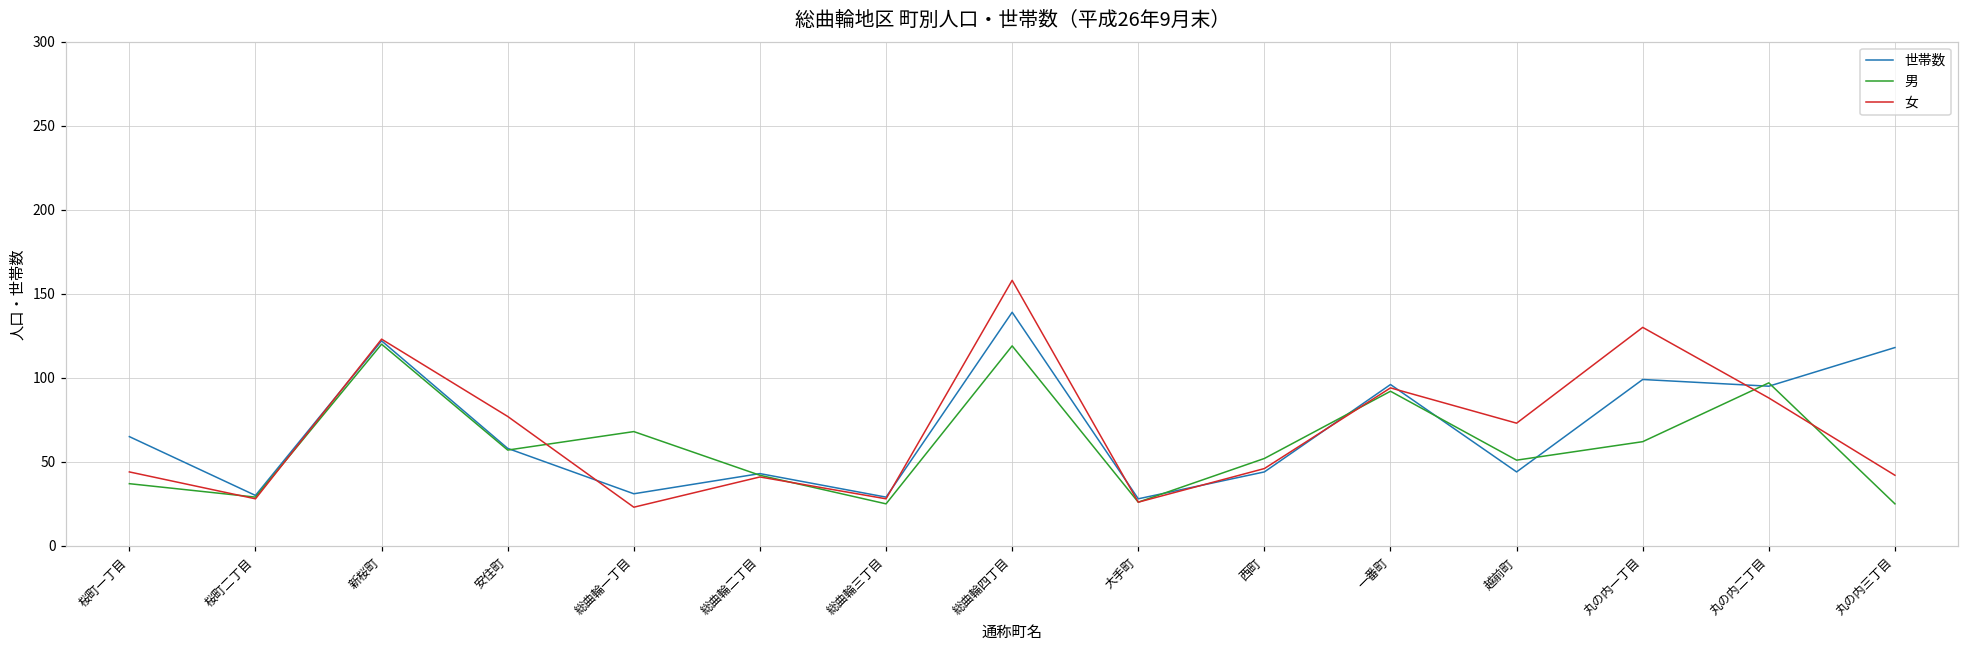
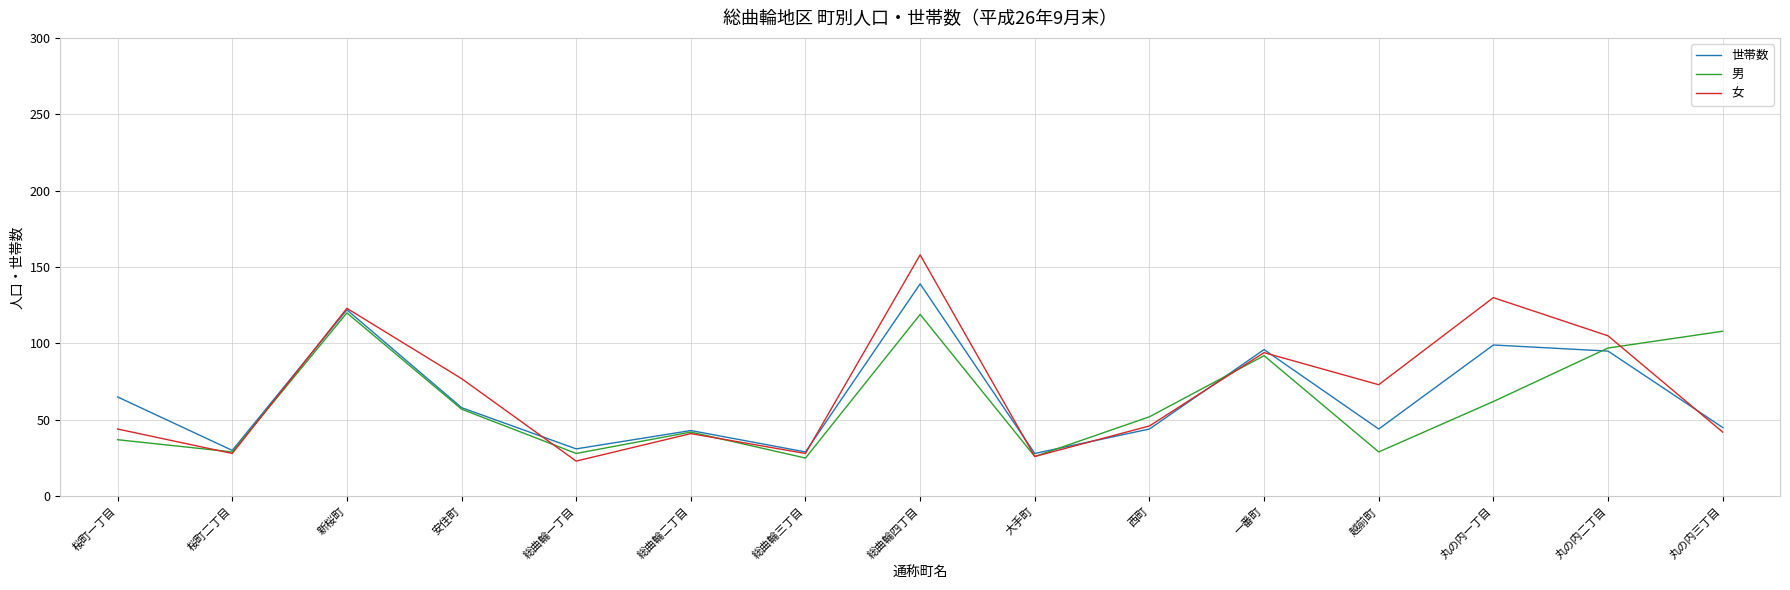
  {
    "世帯数": {
      "桜町一丁目": 65,
      "総曲輪一丁目": 31,
      "総曲輪四丁目": 139,
      "大手町": 28,
      "西町": 44,
      "一番町": 96,
      "越前町": 44,
      "丸の内一丁目": 99,
      "丸の内二丁目": 95,
-     "丸の内三丁目": 118
+     "丸の内三丁目": 45
    },
    "男": {
      "桜町一丁目": 37,
      "新桜町": 120,
-     "総曲輪一丁目": 68,
+     "総曲輪一丁目": 28,
      "総曲輪三丁目": 25,
      "総曲輪四丁目": 119,
      "西町": 52,
      "一番町": 92,
-     "越前町": 51,
+     "越前町": 29,
      "丸の内一丁目": 62,
      "丸の内二丁目": 97,
-     "丸の内三丁目": 25
+     "丸の内三丁目": 108
    },
    "女": {
      "桜町一丁目": 44,
      "安住町": 77,
      "総曲輪一丁目": 23,
      "総曲輪四丁目": 158,
      "西町": 46,
      "一番町": 94,
      "越前町": 73,
      "丸の内一丁目": 130,
-     "丸の内二丁目": 88,
+     "丸の内二丁目": 105,
      "丸の内三丁目": 42
    }
  }
